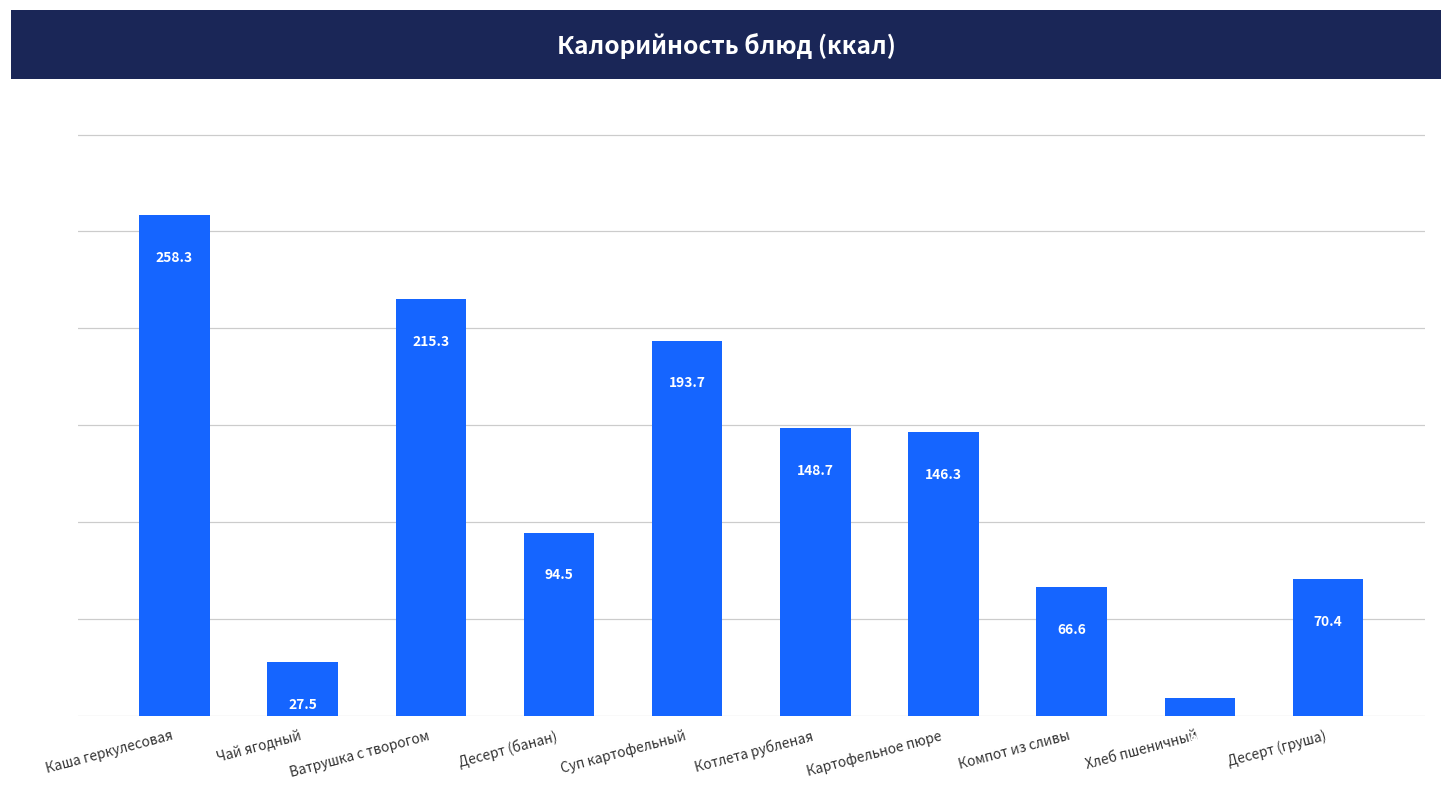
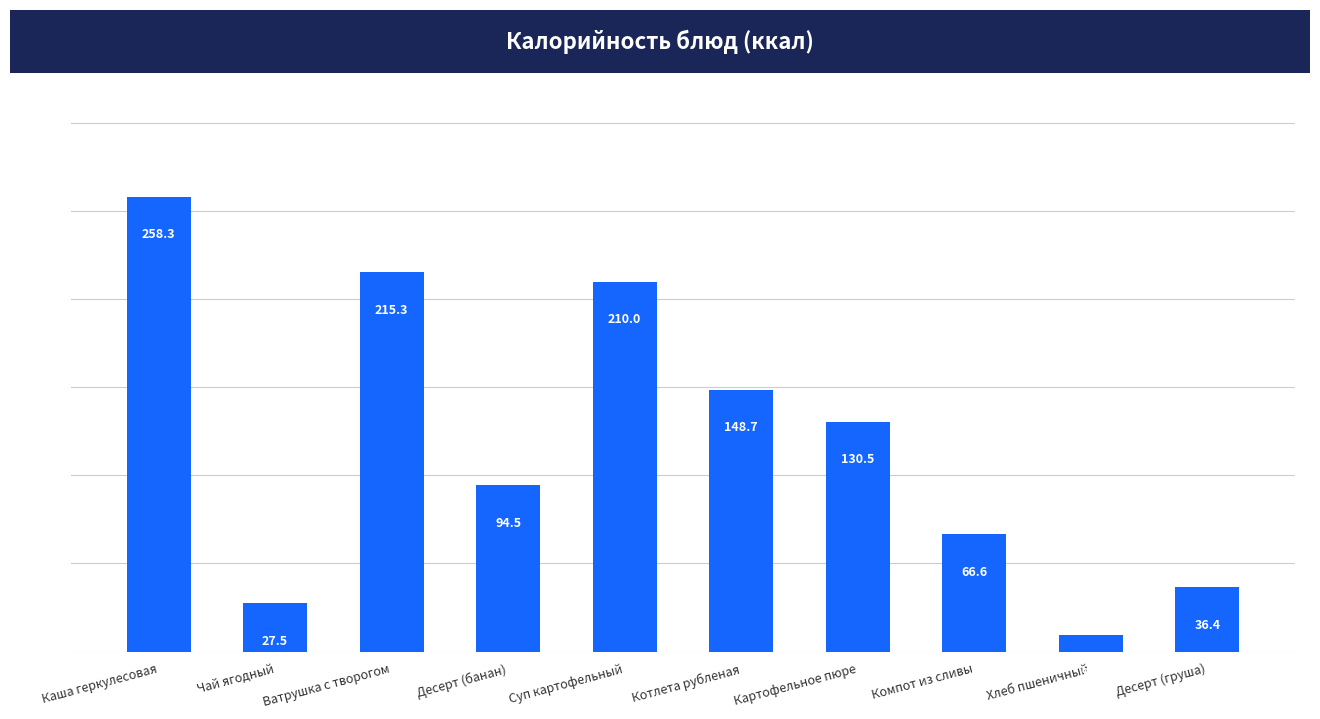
  {
    "Каша геркулесовая": 258.3,
    "Чай ягодный": 27.5,
    "Ватрушка с творогом": 215.3,
    "Десерт (банан)": 94.5,
-   "Суп картофельный": 193.7,
+   "Суп картофельный": 210.0,
    "Котлета рубленая": 148.7,
-   "Картофельное пюре": 146.3,
+   "Картофельное пюре": 130.5,
    "Компот из сливы": 66.6,
-   "Десерт (груша)": 70.4
+   "Десерт (груша)": 36.4
  }
